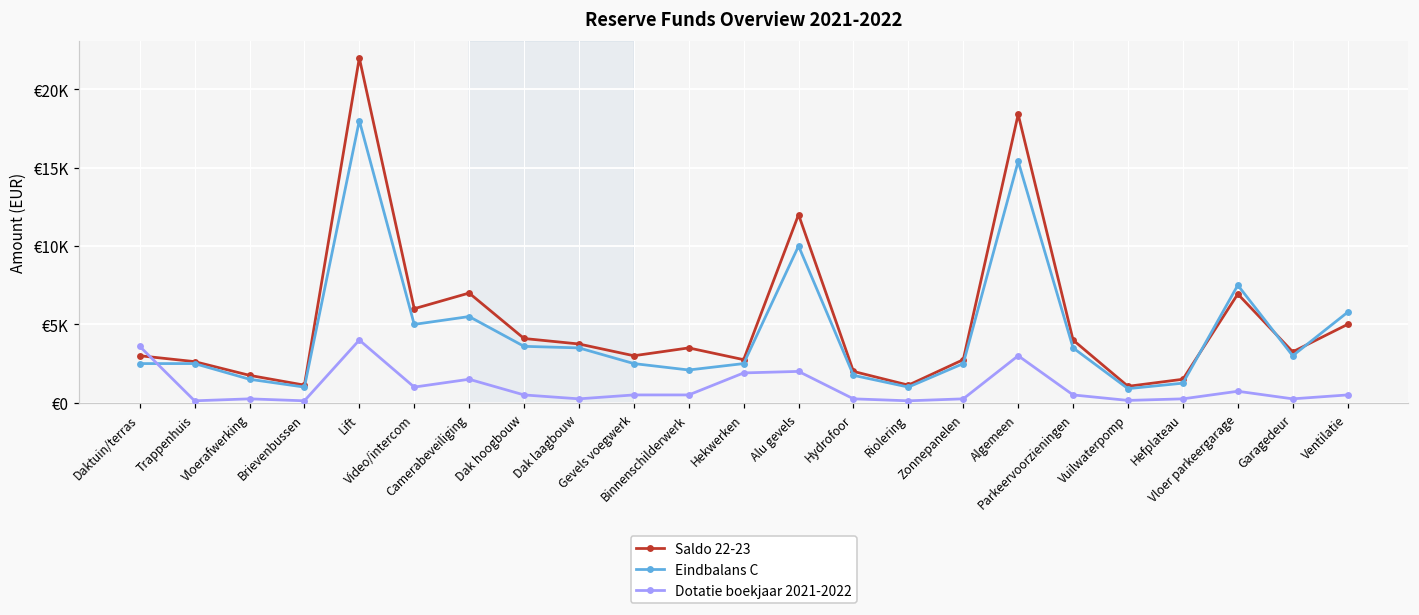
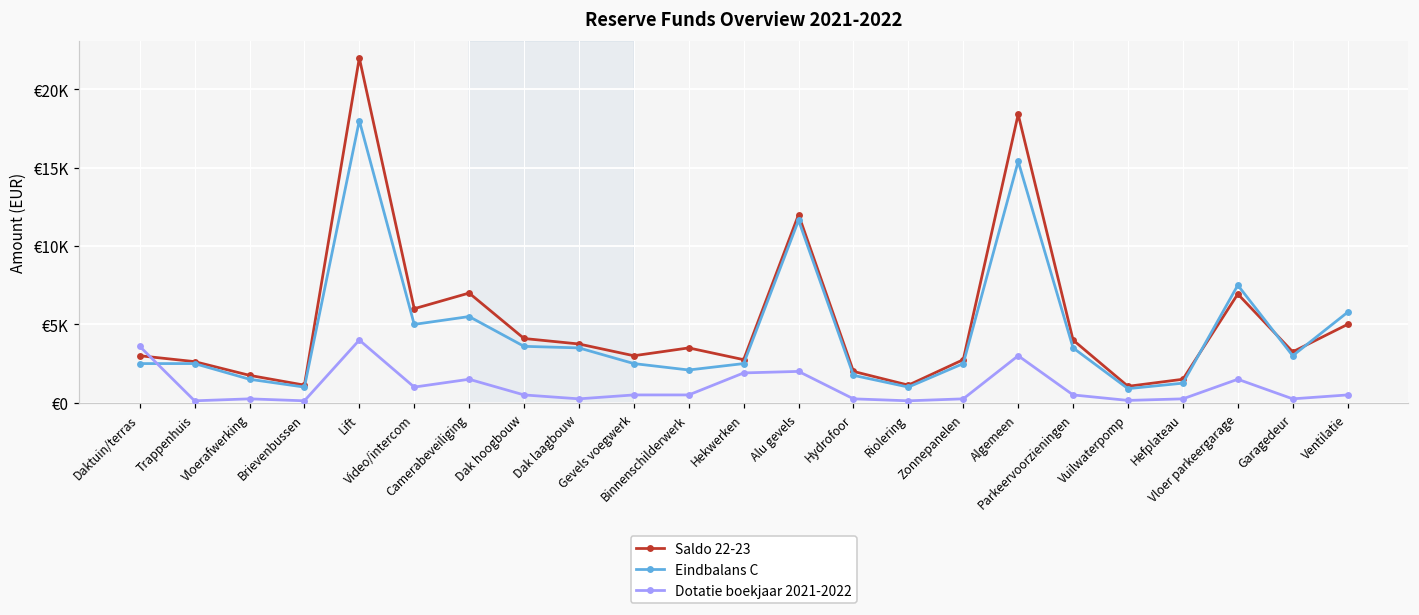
  {
    "Saldo 22-23": {
      "Daktuin/terras": "€3000",
      "Vloerafwerking": "€1800",
      "Lift": "€22000",
      "Video/intercom": "€6000",
      "Camerabeveiliging": "€7000",
      "Dak hoogbouw": "€4100",
      "Dak laagbouw": "€3800",
      "Gevels voegwerk": "€3000",
      "Binnenschilderwerk": "€3500",
      "Hekwerken": "€2800",
      "Alu gevels": "€12000",
      "Hydrofoor": "€2000",
      "Zonnepanelen": "€2800",
      "Algemeen": "€18400",
      "Parkeervoorzieningen": "€4000",
      "Hefplateau": "€1500",
      "Vloer parkeergarage": "€6900",
      "Garagedeur": "€3300",
      "Ventilatie": "€5000"
    },
    "Eindbalans C": {
      "Daktuin/terras": "€2500",
      "Vloerafwerking": "€1500",
      "Lift": "€18000",
      "Video/intercom": "€5000",
      "Camerabeveiliging": "€5500",
      "Dak hoogbouw": "€3600",
      "Dak laagbouw": "€3500",
      "Gevels voegwerk": "€2500",
      "Binnenschilderwerk": "€2100",
      "Hekwerken": "€2500",
-     "Alu gevels": "€10000",
+     "Alu gevels": "€11600",
      "Hydrofoor": "€1800",
      "Zonnepanelen": "€2500",
      "Algemeen": "€15400",
      "Parkeervoorzieningen": "€3500",
      "Hefplateau": "€1300",
      "Vloer parkeergarage": "€7500",
      "Garagedeur": "€3000",
      "Ventilatie": "€5800"
    },
    "Dotatie boekjaar 2021-2022": {
      "Daktuin/terras": "€3600",
      "Trappenhuis": "€100",
      "Vloerafwerking": "€300",
      "Brievenbussen": "€100",
      "Lift": "€4000",
      "Video/intercom": "€1000",
      "Camerabeveiliging": "€1500",
      "Dak hoogbouw": "€500",
      "Dak laagbouw": "€300",
      "Gevels voegwerk": "€500",
      "Binnenschilderwerk": "€500",
      "Hekwerken": "€1900",
      "Alu gevels": "€2000",
      "Hydrofoor": "€300",
      "Riolering": "€100",
      "Zonnepanelen": "€300",
      "Algemeen": "€3000",
      "Parkeervoorzieningen": "€500",
      "Vuilwaterpomp": "€200",
      "Hefplateau": "€300",
-     "Vloer parkeergarage": "€700",
+     "Vloer parkeergarage": "€1500",
      "Garagedeur": "€300",
      "Ventilatie": "€500"
    }
  }
